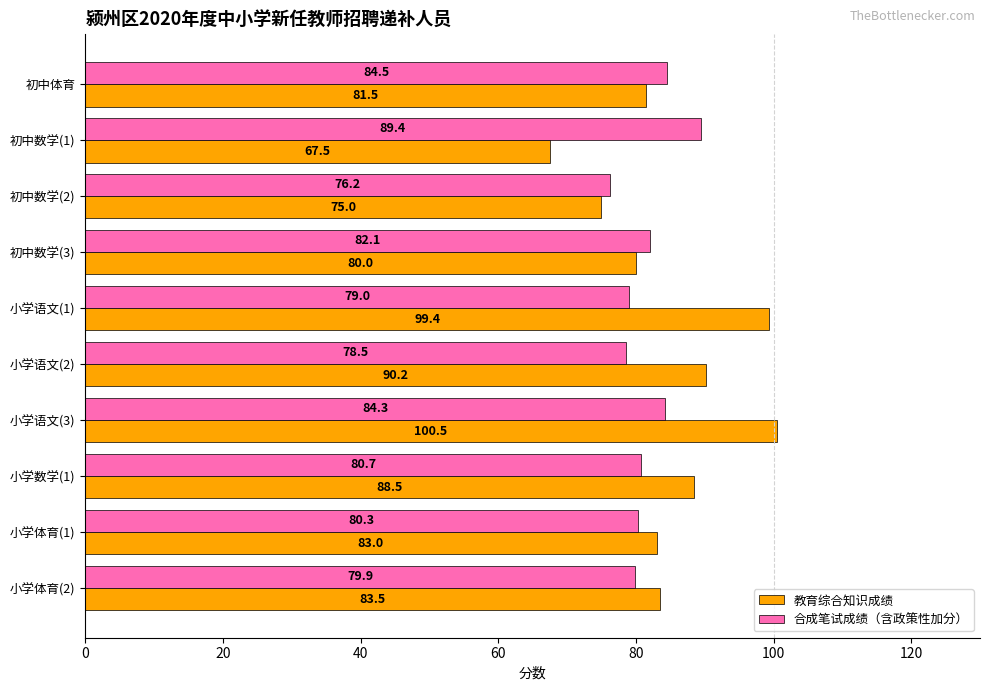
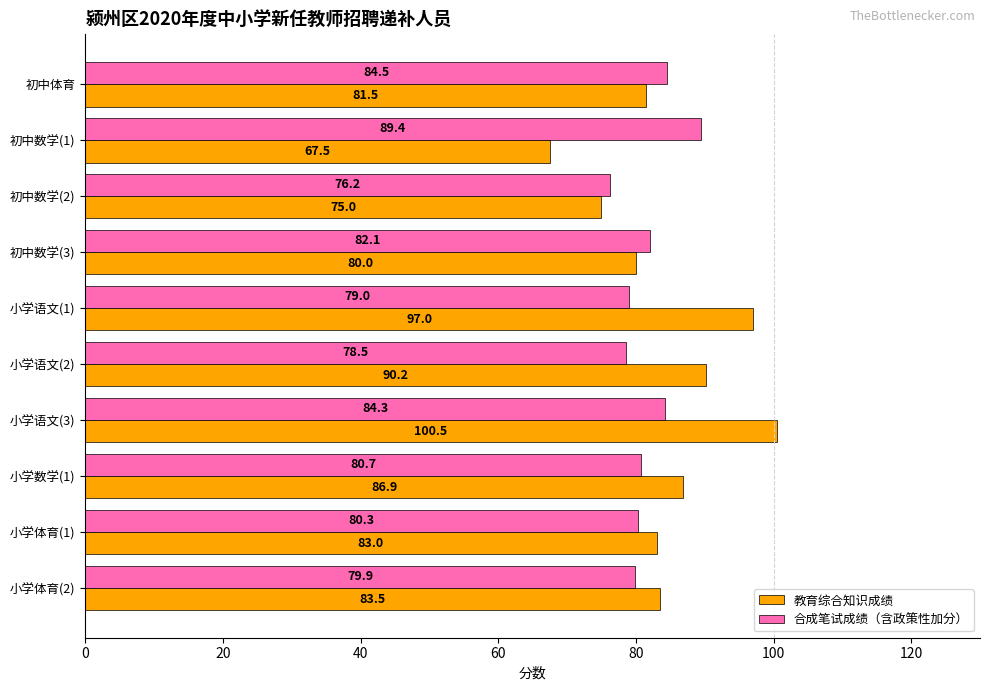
  {
    "教育综合知识成绩": {
      "初中体育": 81.5,
      "初中数学(1)": 67.5,
      "初中数学(2)": 75.0,
      "初中数学(3)": 80.0,
-     "小学语文(1)": 99.4,
+     "小学语文(1)": 97.0,
      "小学语文(2)": 90.2,
      "小学语文(3)": 100.5,
-     "小学数学(1)": 88.5,
+     "小学数学(1)": 86.9,
      "小学体育(1)": 83.0,
      "小学体育(2)": 83.5
    },
    "合成笔试成绩（含政策性加分）": {
      "初中体育": 84.5,
      "初中数学(1)": 89.4,
      "初中数学(2)": 76.2,
      "初中数学(3)": 82.1,
      "小学语文(1)": 79.0,
      "小学语文(2)": 78.5,
      "小学语文(3)": 84.3,
      "小学数学(1)": 80.7,
      "小学体育(1)": 80.3,
      "小学体育(2)": 79.9
    }
  }
